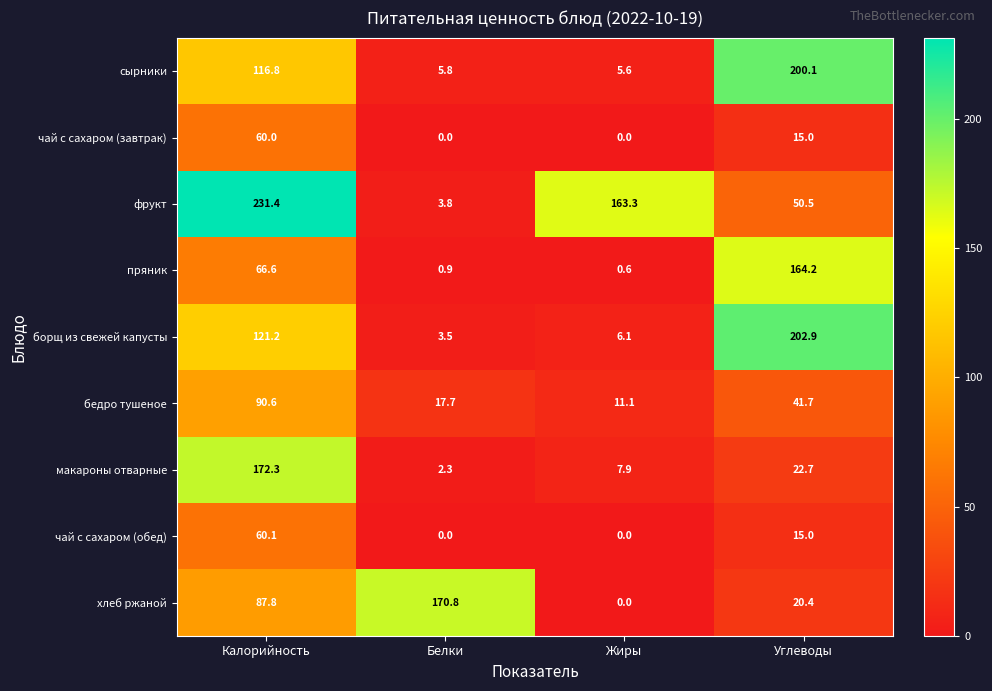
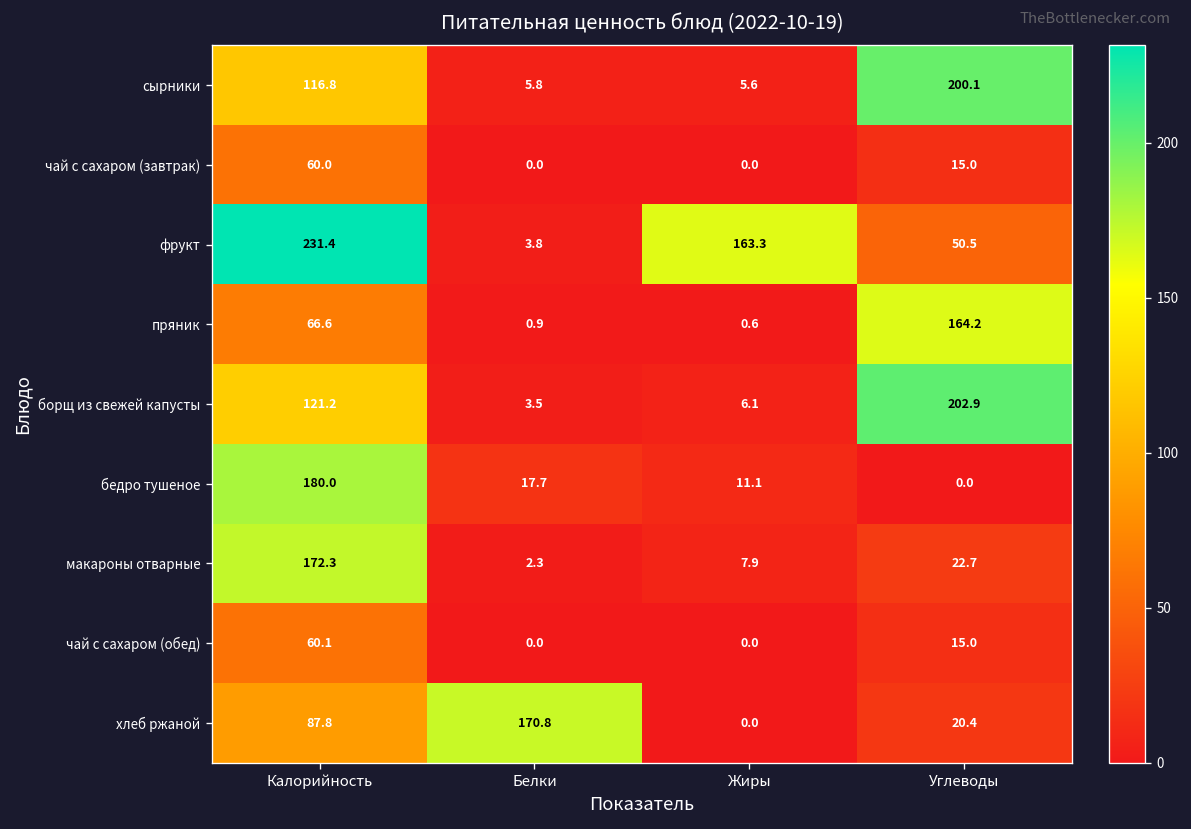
  {
    "сырники": {
      "Калорийность": 116.8,
      "Белки": 5.8,
      "Жиры": 5.6,
      "Углеводы": 200.1
    },
    "чай с сахаром (завтрак)": {
      "Калорийность": 60.0,
      "Белки": 0.0,
      "Жиры": 0.0,
      "Углеводы": 15.0
    },
    "фрукт": {
      "Калорийность": 231.4,
      "Белки": 3.8,
      "Жиры": 163.3,
      "Углеводы": 50.5
    },
    "пряник": {
      "Калорийность": 66.6,
      "Белки": 0.9,
      "Жиры": 0.6,
      "Углеводы": 164.2
    },
    "борщ из свежей капусты": {
      "Калорийность": 121.2,
      "Белки": 3.5,
      "Жиры": 6.1,
      "Углеводы": 202.9
    },
    "бедро тушеное": {
-     "Калорийность": 90.6,
+     "Калорийность": 180.0,
      "Белки": 17.7,
      "Жиры": 11.1,
-     "Углеводы": 41.7
+     "Углеводы": 0.0
    },
    "макароны отварные": {
      "Калорийность": 172.3,
      "Белки": 2.3,
      "Жиры": 7.9,
      "Углеводы": 22.7
    },
    "чай с сахаром (обед)": {
      "Калорийность": 60.1,
      "Белки": 0.0,
      "Жиры": 0.0,
      "Углеводы": 15.0
    },
    "хлеб ржаной": {
      "Калорийность": 87.8,
      "Белки": 170.8,
      "Жиры": 0.0,
      "Углеводы": 20.4
    }
  }
